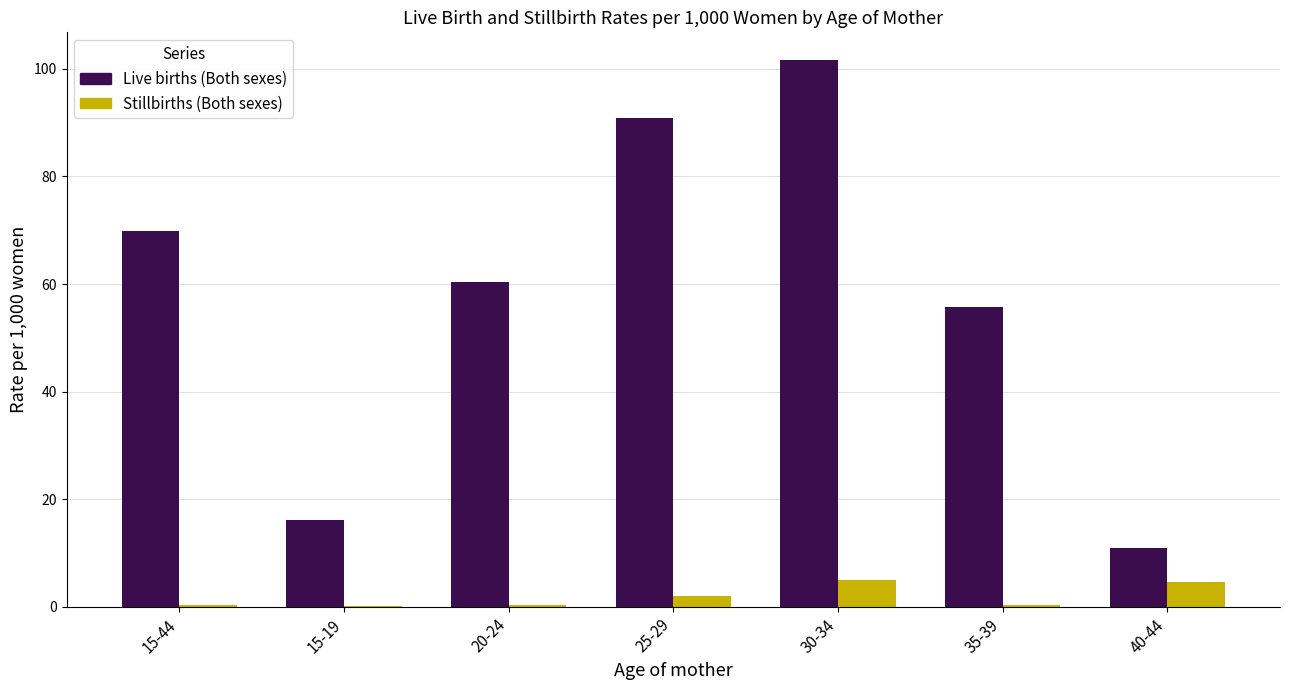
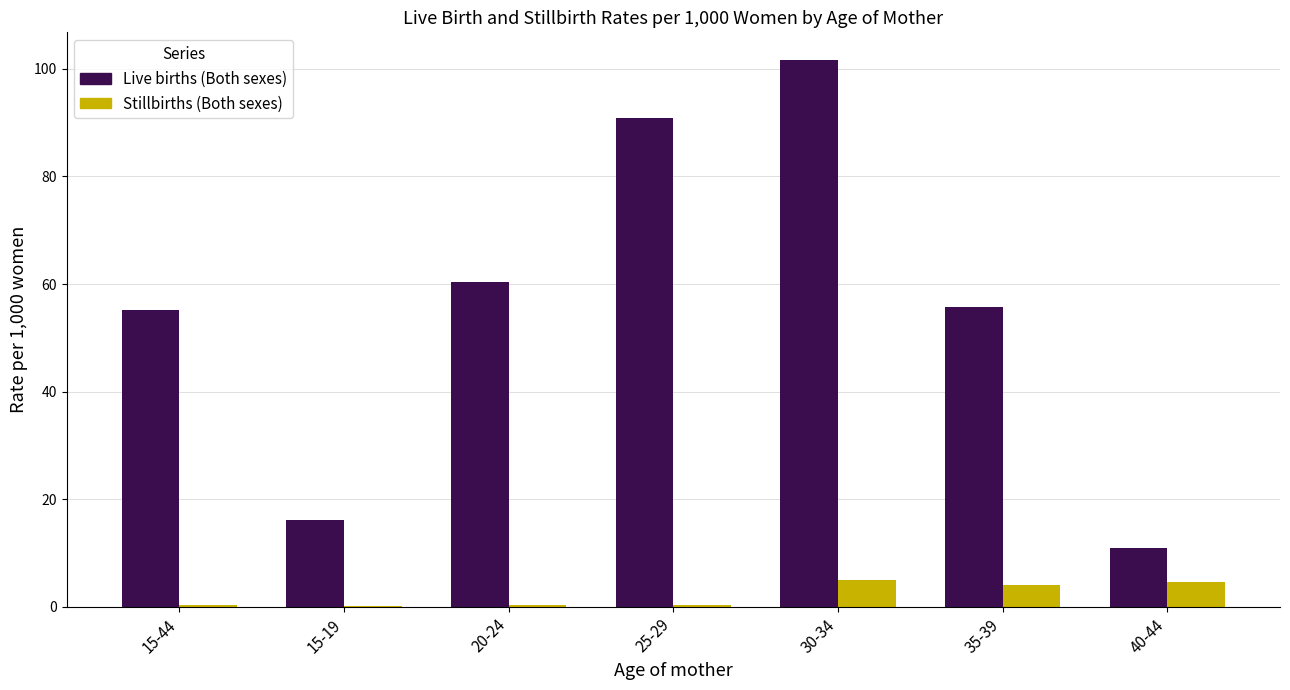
  {
    "Live births (Both sexes)": {
-     "15-44": 70,
+     "15-44": 55,
      "15-19": 16,
      "20-24": 60,
      "25-29": 91,
      "30-34": 102,
      "35-39": 56,
      "40-44": 11
    },
    "Stillbirths (Both sexes)": {
-     "25-29": 2,
+     "25-29": 0,
      "30-34": 5,
-     "35-39": 0,
+     "35-39": 4,
      "40-44": 5
    }
  }
